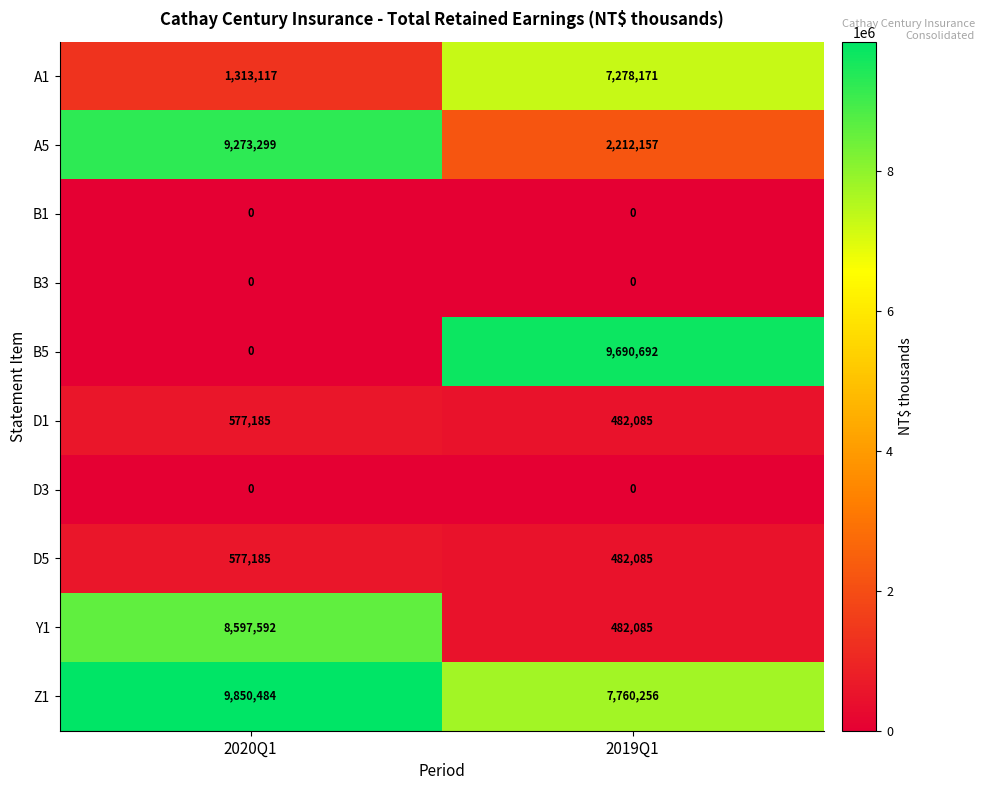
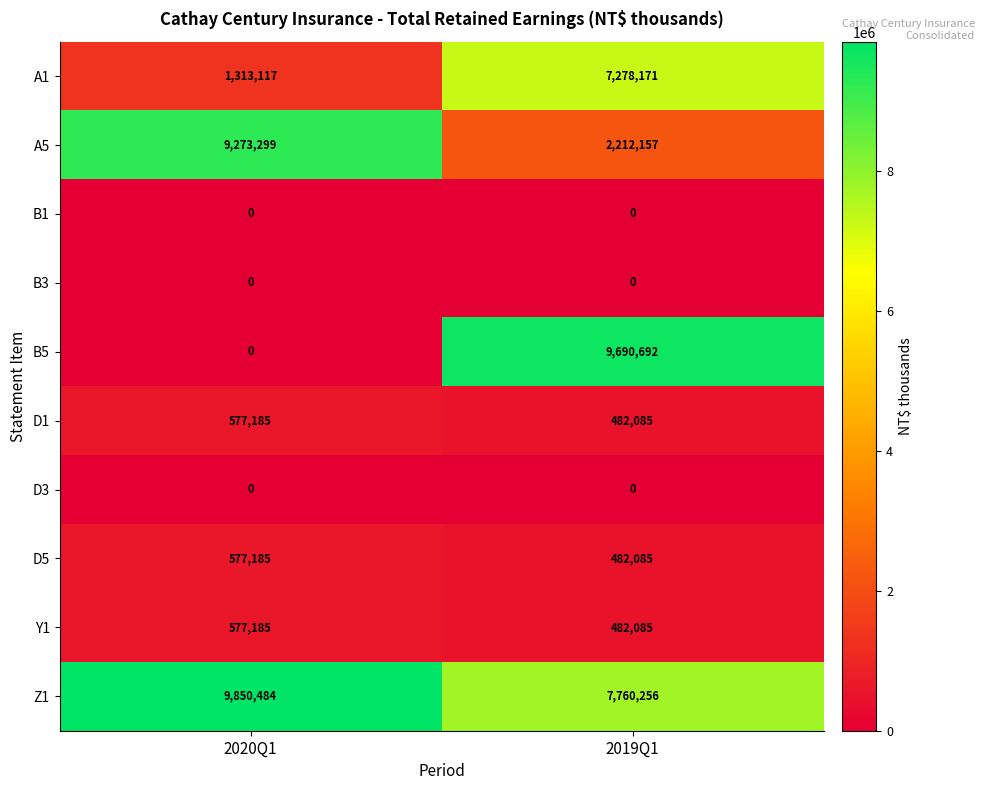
  {
    "A1": {
      "2020Q1": "1,313,117",
      "2019Q1": "7,278,171"
    },
    "A5": {
      "2020Q1": "9,273,299",
      "2019Q1": "2,212,157"
    },
    "B1": {
      "2020Q1": "0",
      "2019Q1": "0"
    },
    "B3": {
      "2020Q1": "0",
      "2019Q1": "0"
    },
    "B5": {
      "2020Q1": "0",
      "2019Q1": "9,690,692"
    },
    "D1": {
      "2020Q1": "577,185",
      "2019Q1": "482,085"
    },
    "D3": {
      "2020Q1": "0",
      "2019Q1": "0"
    },
    "D5": {
      "2020Q1": "577,185",
      "2019Q1": "482,085"
    },
    "Y1": {
-     "2020Q1": "8,597,592",
+     "2020Q1": "577,185",
      "2019Q1": "482,085"
    },
    "Z1": {
      "2020Q1": "9,850,484",
      "2019Q1": "7,760,256"
    }
  }
